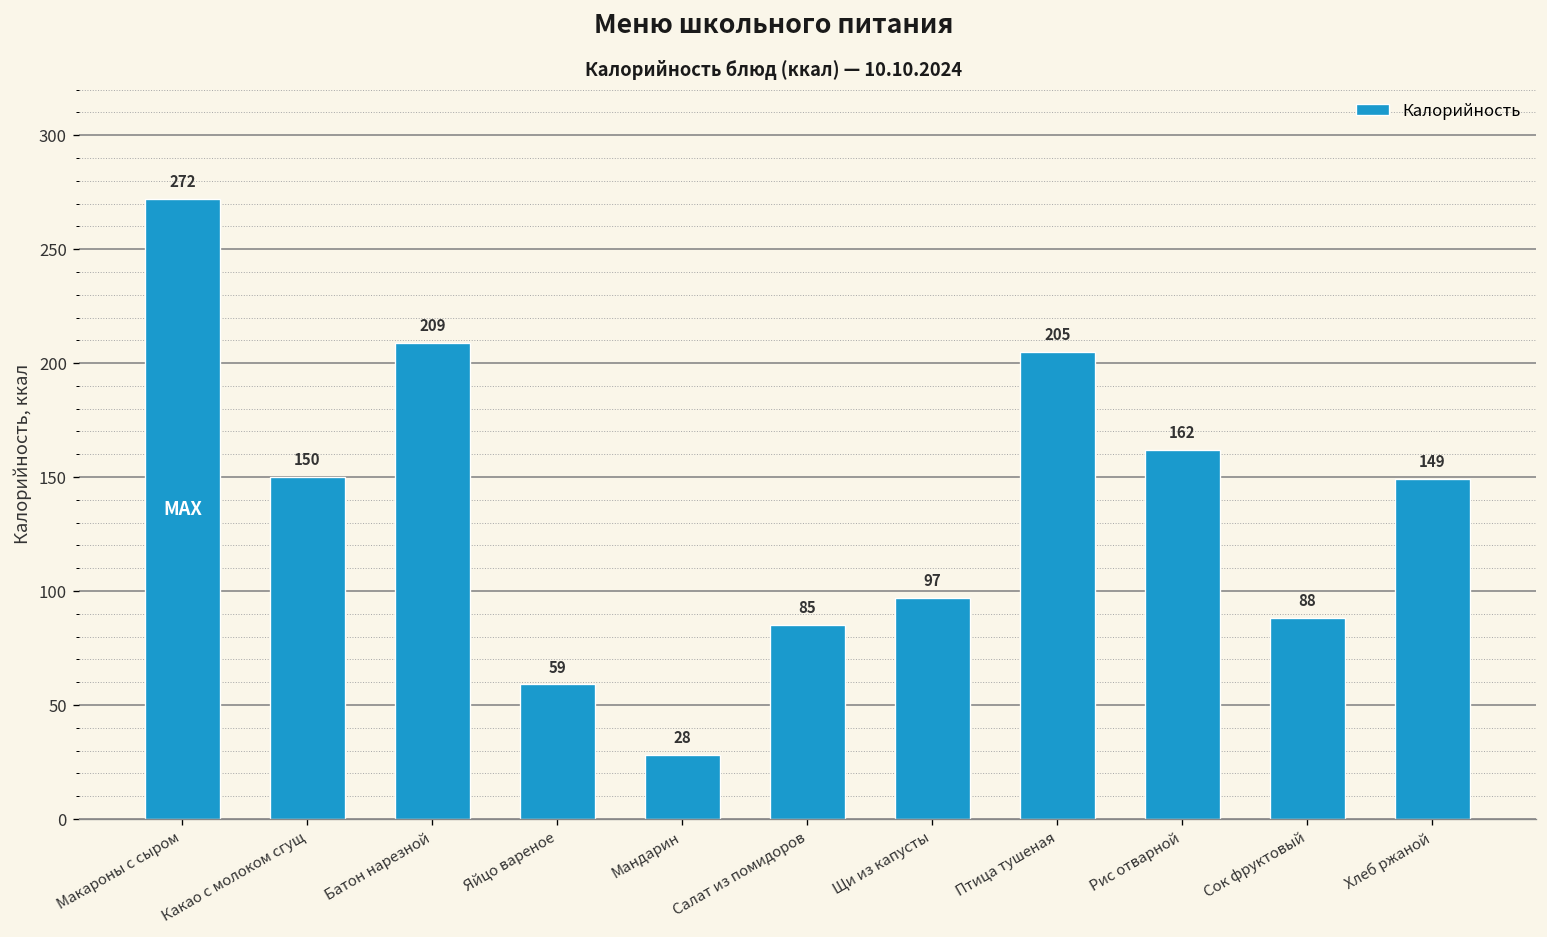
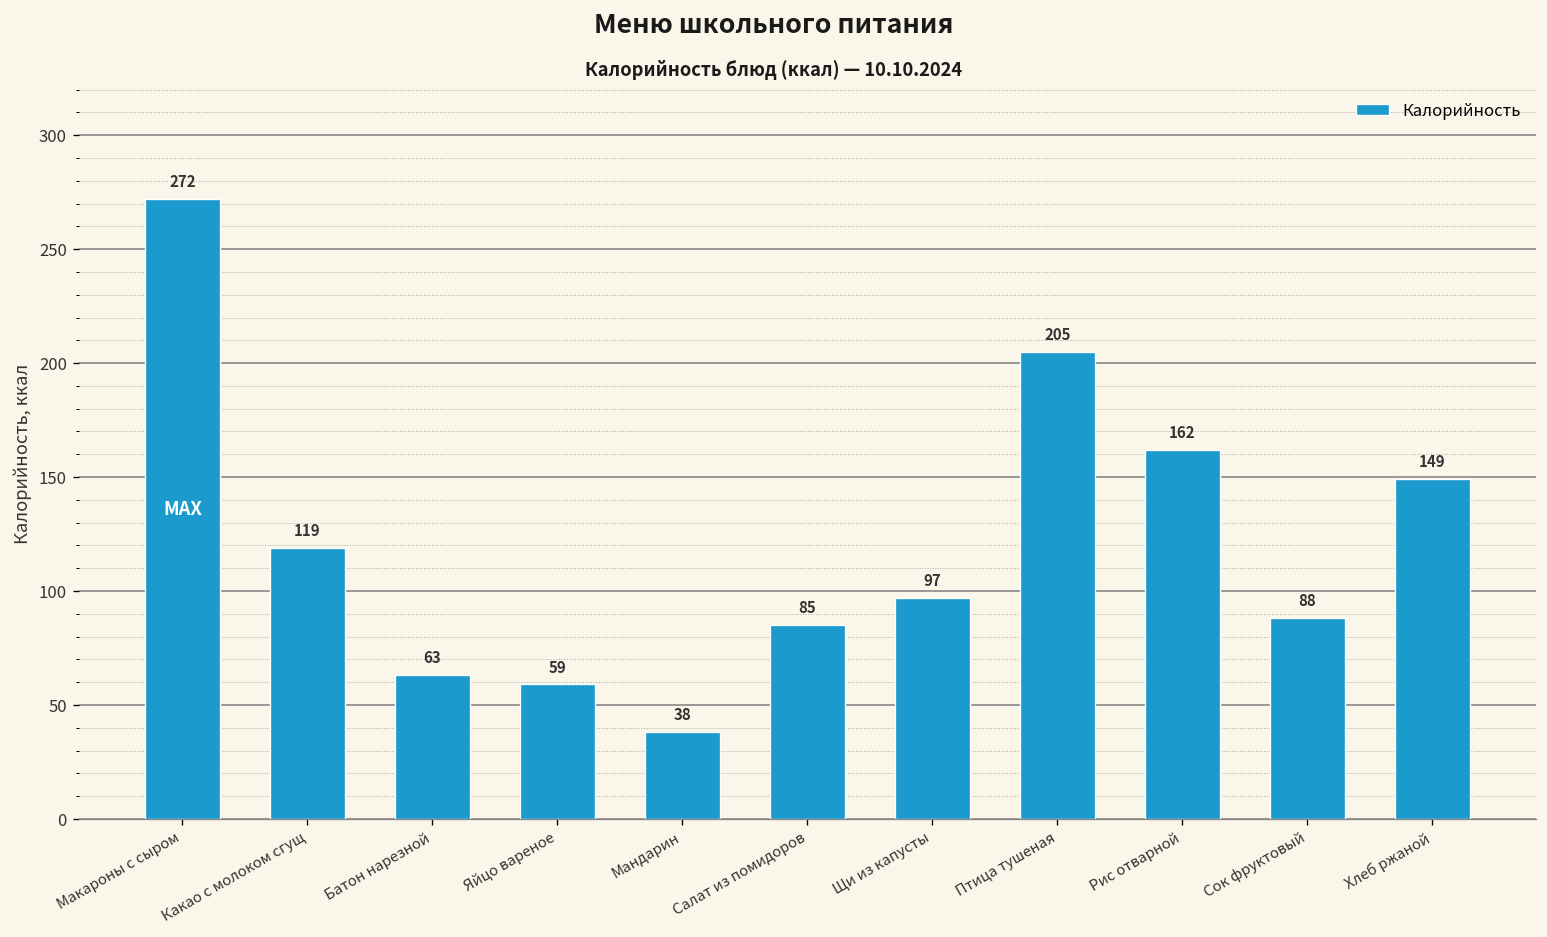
  {
    "Макароны с сыром": 272,
-   "Какао с молоком сгущ": 150,
-   "Батон нарезной": 209,
+   "Какао с молоком сгущ": 119,
+   "Батон нарезной": 63,
    "Яйцо вареное": 59,
-   "Мандарин": 28,
+   "Мандарин": 38,
    "Салат из помидоров": 85,
    "Щи из капусты": 97,
    "Птица тушеная": 205,
    "Рис отварной": 162,
    "Сок фруктовый": 88,
    "Хлеб ржаной": 149
  }
